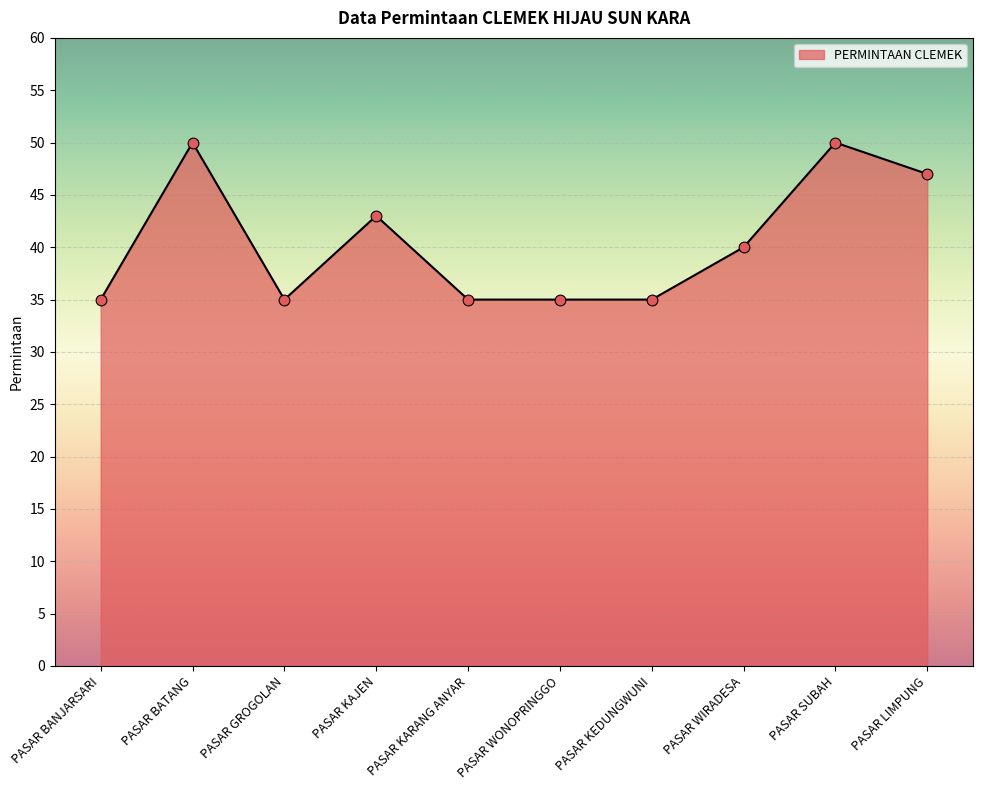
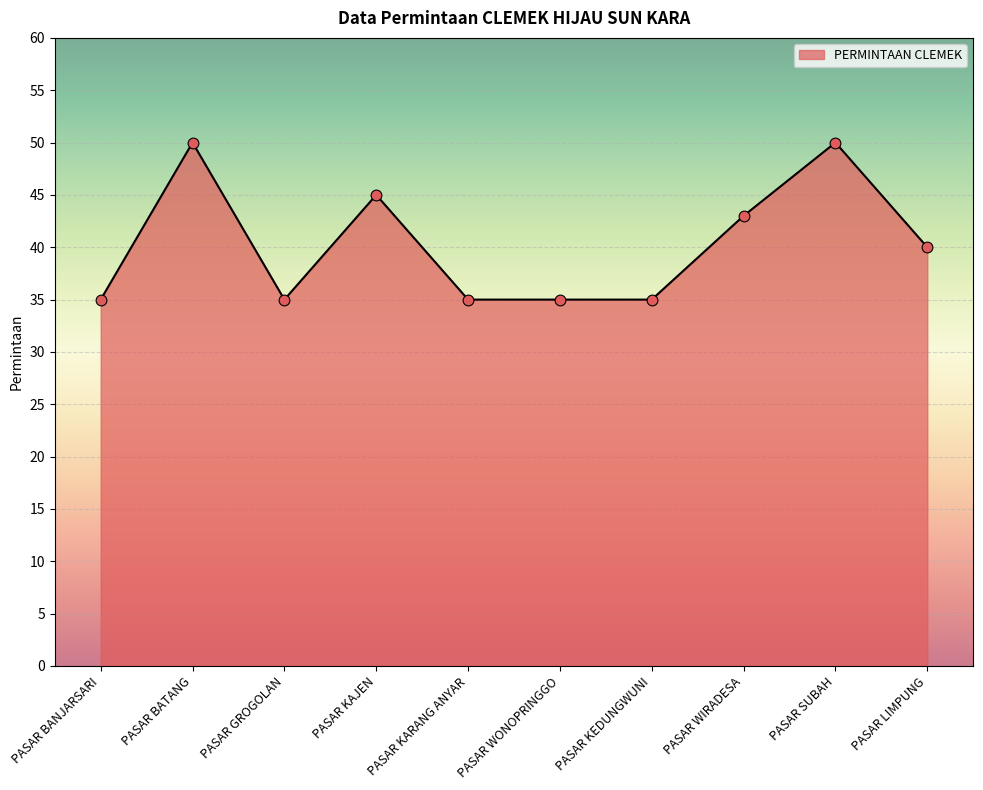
  {
    "PASAR BANJARSARI": 35,
    "PASAR BATANG": 50,
    "PASAR GROGOLAN": 35,
-   "PASAR KAJEN": 43,
+   "PASAR KAJEN": 45,
    "PASAR KARANG ANYAR": 35,
    "PASAR WONOPRINGGO": 35,
    "PASAR KEDUNGWUNI": 35,
-   "PASAR WIRADESA": 40,
+   "PASAR WIRADESA": 43,
    "PASAR SUBAH": 50,
-   "PASAR LIMPUNG": 47
+   "PASAR LIMPUNG": 40
  }
